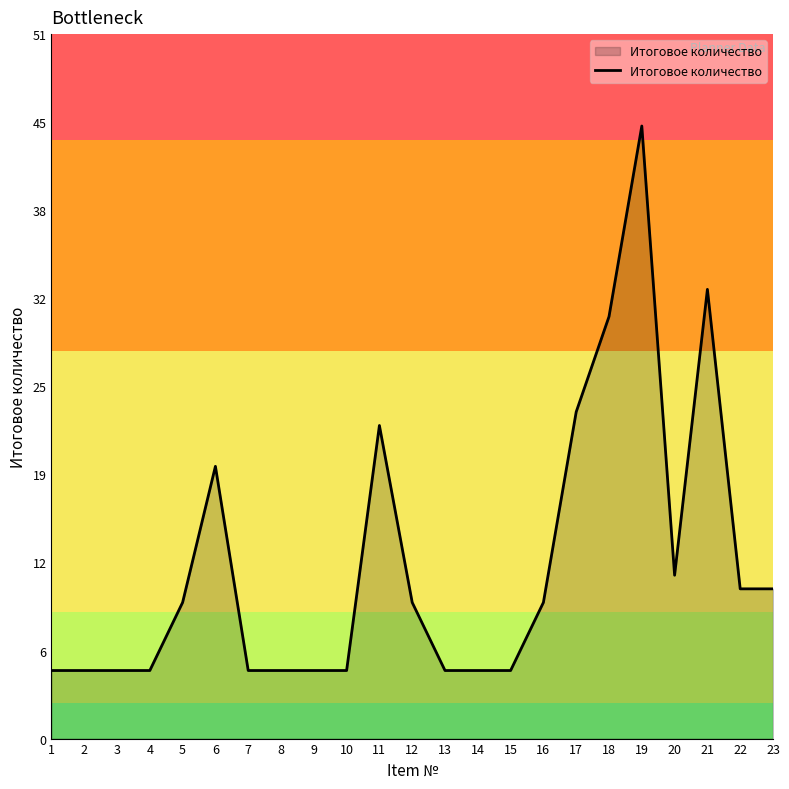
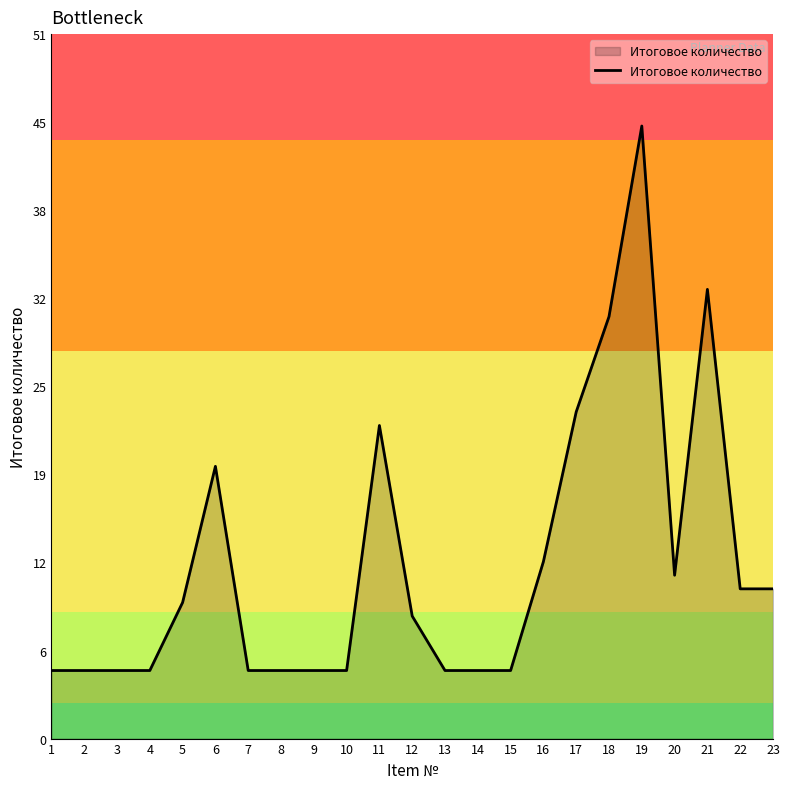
  {
    "1": 5,
    "2": 5,
    "3": 5,
    "4": 5,
    "5": 10,
    "6": 20,
    "7": 5,
    "8": 5,
    "9": 5,
    "10": 5,
    "11": 23,
-   "12": 10,
+   "12": 9,
    "13": 5,
    "14": 5,
    "15": 5,
-   "16": 10,
+   "16": 13,
    "17": 24,
    "18": 31,
    "19": 45,
    "20": 12,
    "21": 33,
    "22": 11,
    "23": 11
  }
